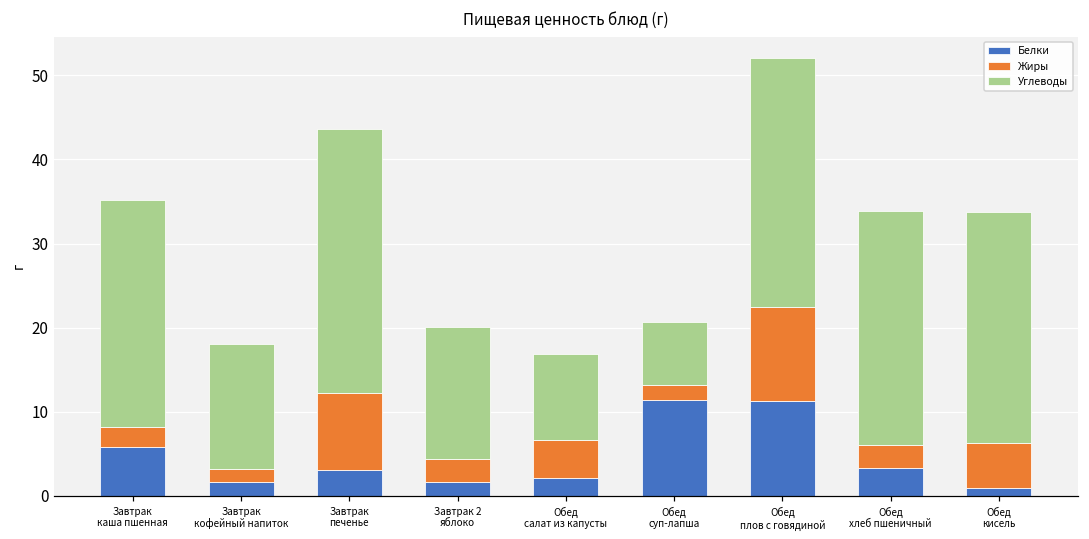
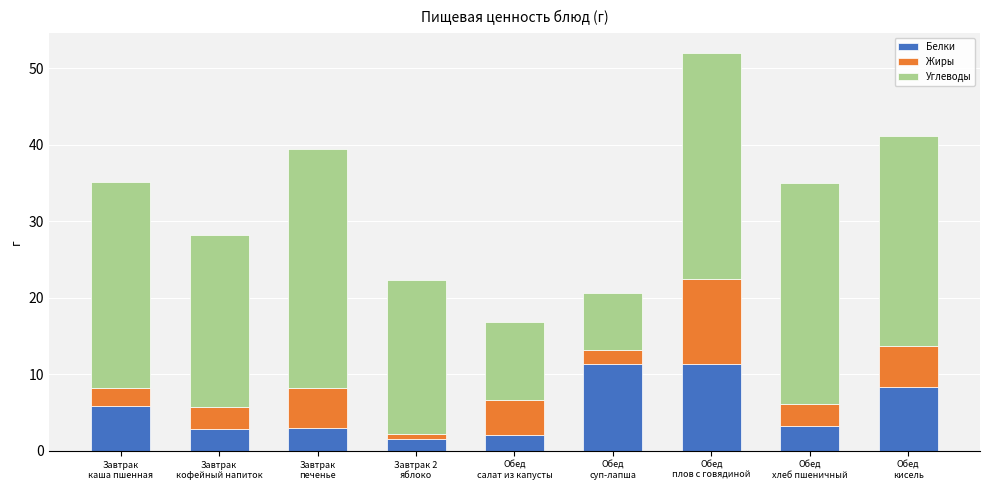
  {
    "Белки": {
      "Завтрак каша пшенная": 6,
-     "Завтрак кофейный напиток": 2,
+     "Завтрак кофейный напиток": 3,
      "Завтрак печенье": 3,
      "Завтрак 2 яблоко": 2,
      "Обед салат из капусты": 2,
      "Обед суп-лапша": 11,
      "Обед плов с говядиной": 11,
      "Обед хлеб пшеничный": 3,
-     "Обед кисель": 1
+     "Обед кисель": 8
    },
    "Жиры": {
      "Завтрак каша пшенная": 2,
-     "Завтрак кофейный напиток": 2,
-     "Завтрак печенье": 9,
-     "Завтрак 2 яблоко": 3,
+     "Завтрак кофейный напиток": 3,
+     "Завтрак печенье": 5,
+     "Завтрак 2 яблоко": 1,
      "Обед салат из капусты": 5,
      "Обед суп-лапша": 2,
      "Обед плов с говядиной": 11,
      "Обед хлеб пшеничный": 3,
      "Обед кисель": 5
    },
    "Углеводы": {
      "Завтрак каша пшенная": 27,
-     "Завтрак кофейный напиток": 15,
+     "Завтрак кофейный напиток": 23,
      "Завтрак печенье": 31,
-     "Завтрак 2 яблоко": 16,
+     "Завтрак 2 яблоко": 20,
      "Обед салат из капусты": 10,
      "Обед суп-лапша": 8,
      "Обед плов с говядиной": 30,
-     "Обед хлеб пшеничный": 28,
+     "Обед хлеб пшеничный": 29,
      "Обед кисель": 28
    }
  }
